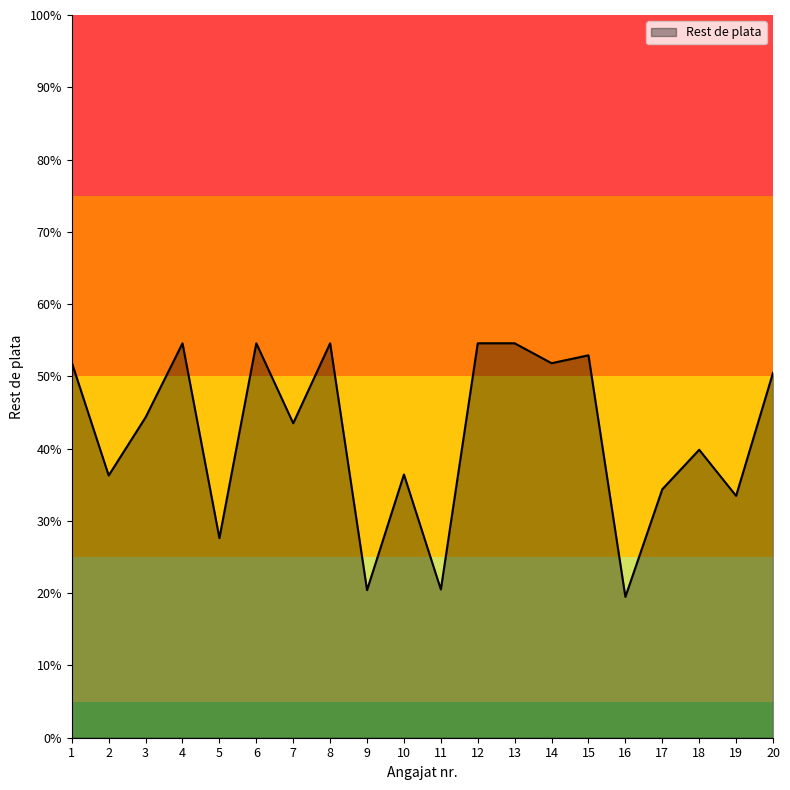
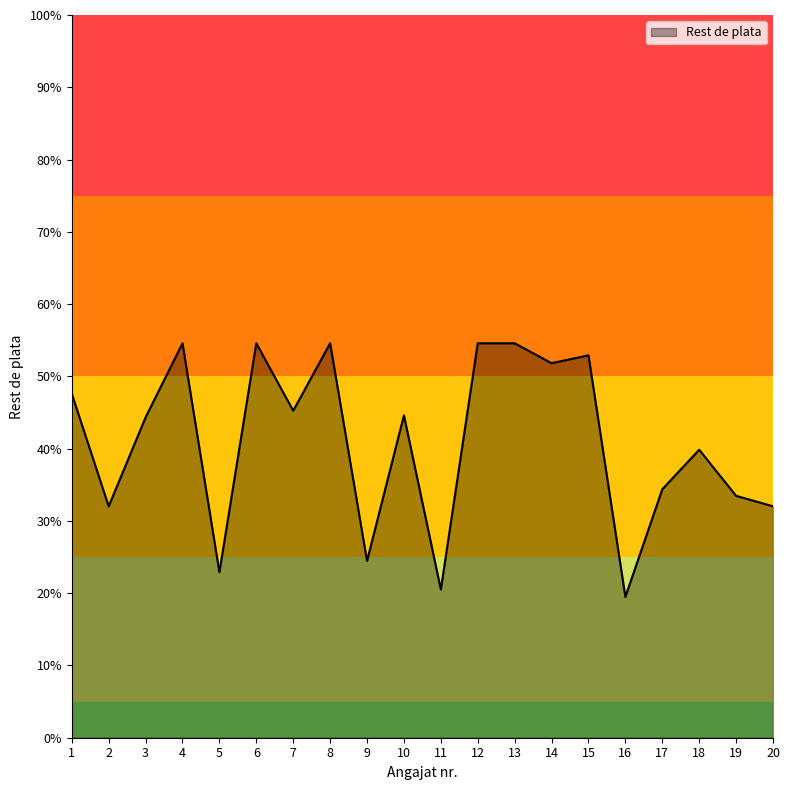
  {
-   "1": "52%",
-   "2": "36%",
+   "1": "48%",
+   "2": "32%",
    "3": "44%",
    "4": "55%",
-   "5": "28%",
+   "5": "23%",
    "6": "55%",
-   "7": "44%",
+   "7": "45%",
    "8": "55%",
-   "9": "20%",
-   "10": "36%",
+   "9": "24%",
+   "10": "45%",
    "11": "21%",
    "12": "55%",
    "13": "55%",
    "14": "52%",
    "15": "53%",
    "16": "19%",
    "17": "34%",
    "18": "40%",
    "19": "33%",
-   "20": "50%"
+   "20": "32%"
  }
